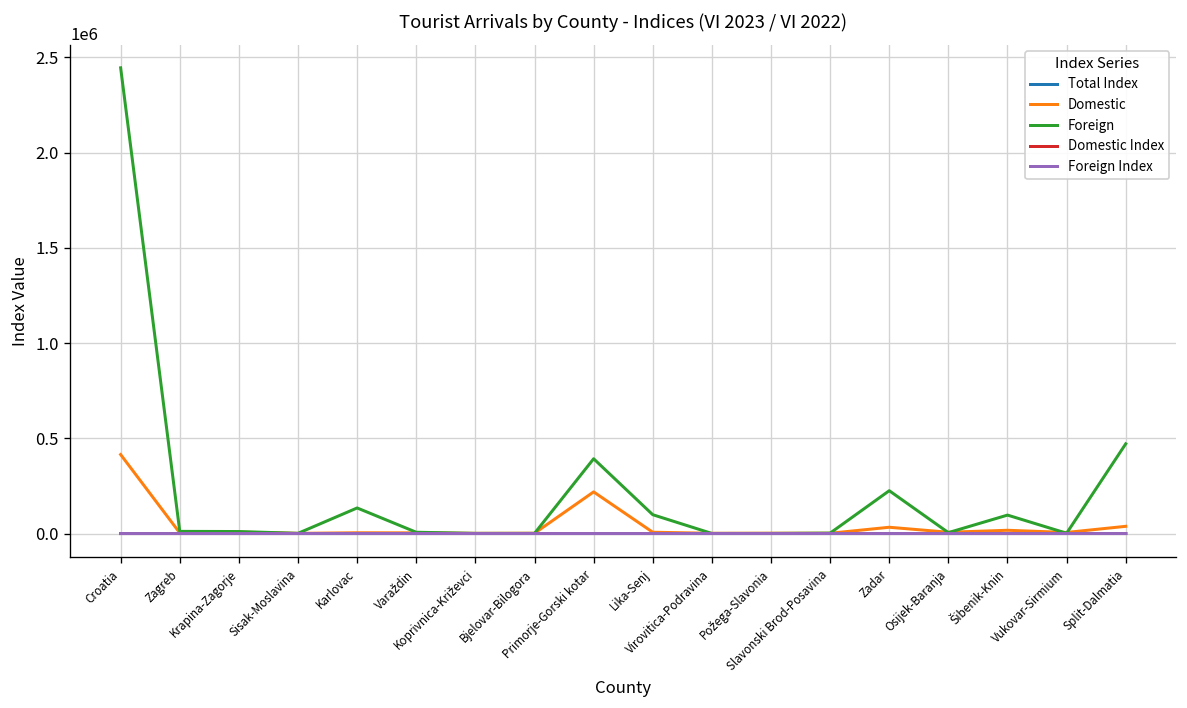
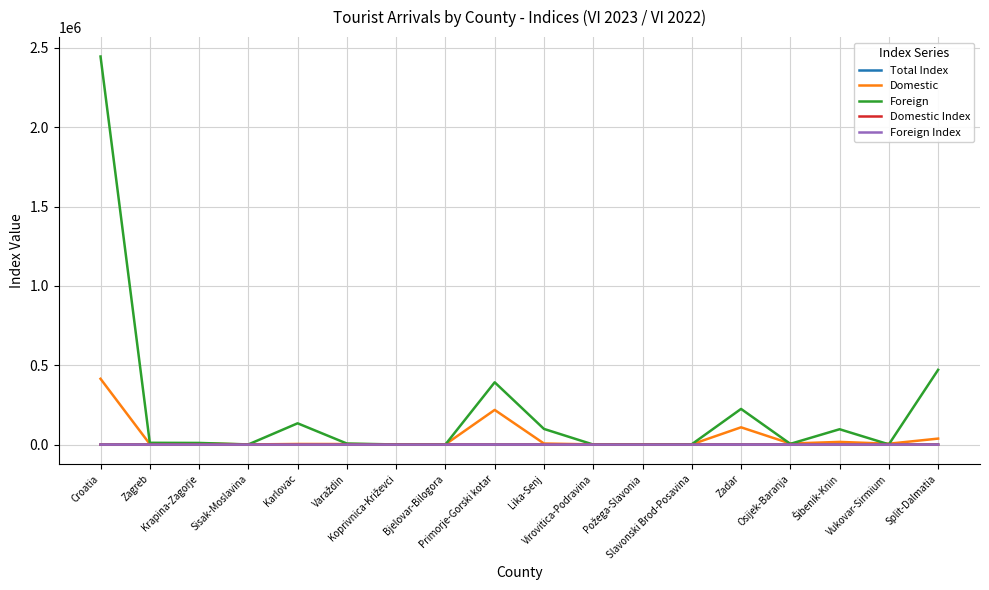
  {
    "Foreign Index": {
      "Croatia": 0,
      "Primorje-Gorski kotar": 0,
      "Zadar": 0,
      "Šibenik-Knin": 0,
      "Split-Dalmatia": 0
    },
    "Domestic": {
      "Croatia": 410000,
      "Primorje-Gorski kotar": 220000,
-     "Zadar": 30000,
+     "Zadar": 110000,
      "Šibenik-Knin": 20000,
      "Split-Dalmatia": 40000
    },
    "Foreign": {
      "Croatia": 2450000,
      "Karlovac": 130000,
      "Primorje-Gorski kotar": 390000,
      "Lika-Senj": 100000,
      "Zadar": 220000,
      "Šibenik-Knin": 100000,
      "Split-Dalmatia": 470000
    }
  }
